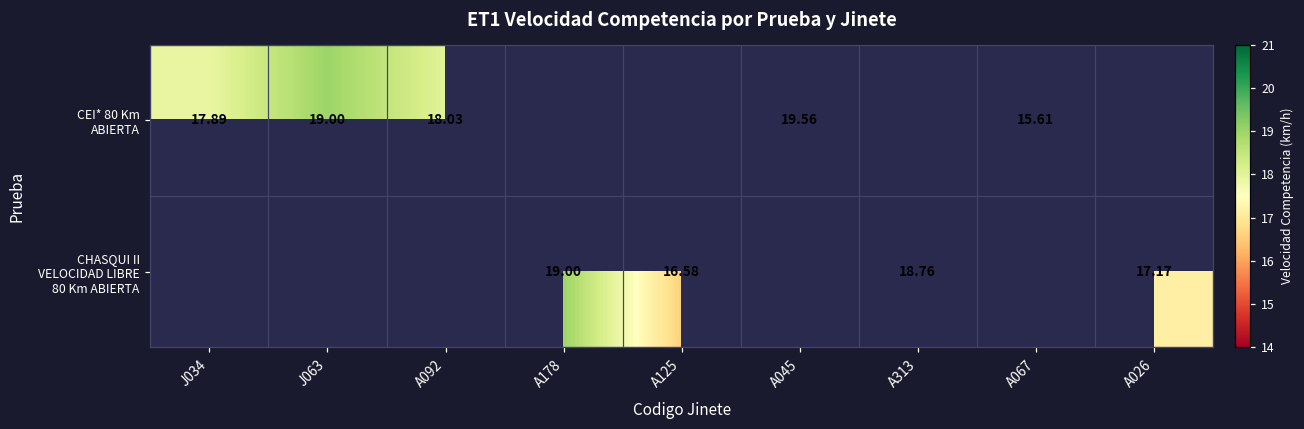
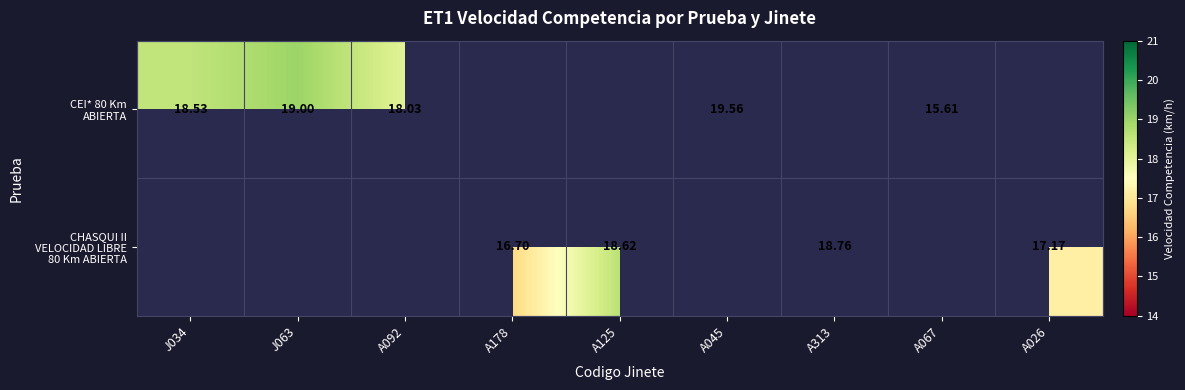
  {
    "CEI* 80 Km ABIERTA": {
-     "J034": 17.89,
+     "J034": 18.53,
      "J063": 19.00,
      "A092": 18.03,
      "A045": 19.56,
      "A067": 15.61
    },
    "CHASQUI II VELOCIDAD LIBRE 80 Km ABIERTA": {
-     "A178": 19.00,
-     "A125": 16.58,
+     "A178": 16.70,
+     "A125": 18.62,
      "A313": 18.76,
      "A026": 17.17
    }
  }
